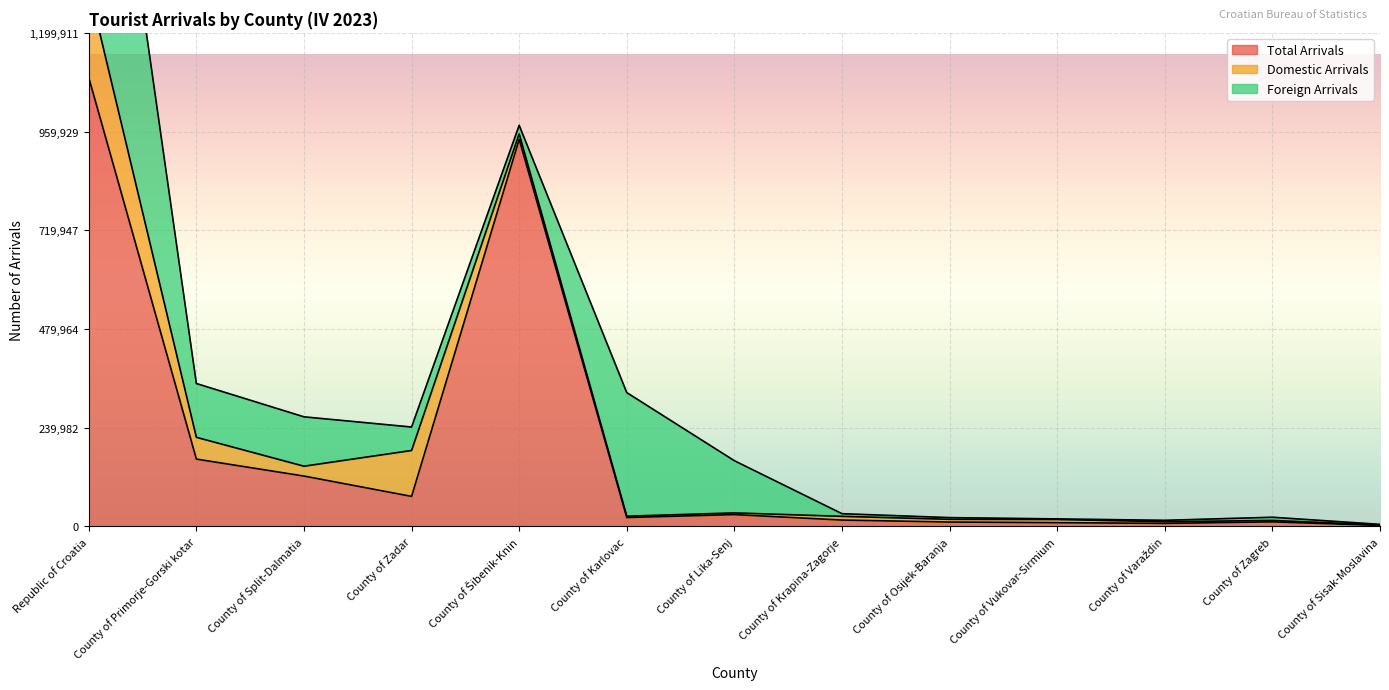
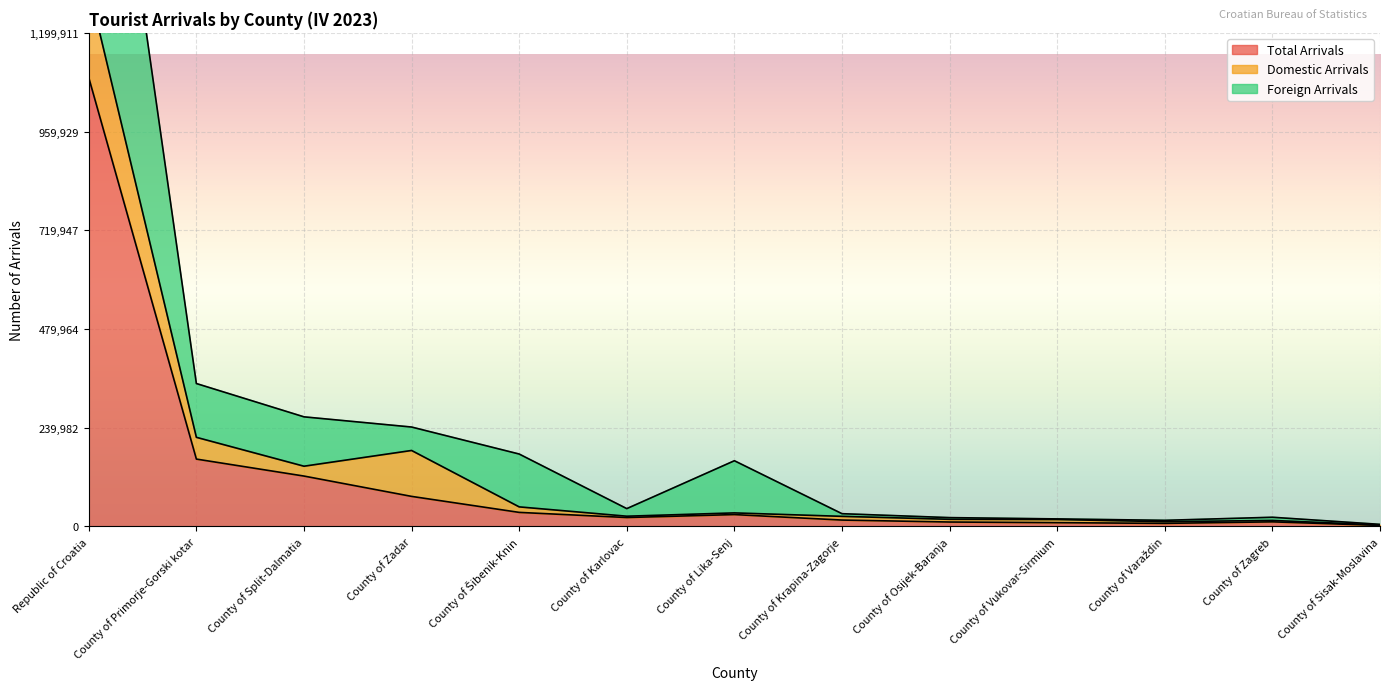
  {
    "Total Arrivals": {
      "Republic of Croatia": "1,090,000",
      "County of Primorje-Gorski kotar": "160,000",
      "County of Split-Dalmatia": "120,000",
      "County of Zadar": "70,000",
-     "County of Šibenik-Knin": "940,000",
+     "County of Šibenik-Knin": "30,000",
      "County of Krapina-Zagorje": "20,000",
      "County of Osijek-Baranja": "10,000",
      "County of Vukovar-Sirmium": "10,000"
    },
    "Domestic Arrivals": {
      "County of Primorje-Gorski kotar": "50,000",
      "County of Split-Dalmatia": "20,000",
      "County of Zadar": "110,000",
      "County of Šibenik-Knin": "10,000",
      "County of Krapina-Zagorje": "10,000"
    },
    "Foreign Arrivals": {
      "County of Primorje-Gorski kotar": "130,000",
      "County of Split-Dalmatia": "120,000",
      "County of Zadar": "60,000",
-     "County of Šibenik-Knin": "20,000",
-     "County of Karlovac": "300,000",
+     "County of Šibenik-Knin": "130,000",
+     "County of Karlovac": "20,000",
      "County of Lika-Senj": "130,000",
      "County of Krapina-Zagorje": "10,000",
      "County of Zagreb": "10,000"
    }
  }
